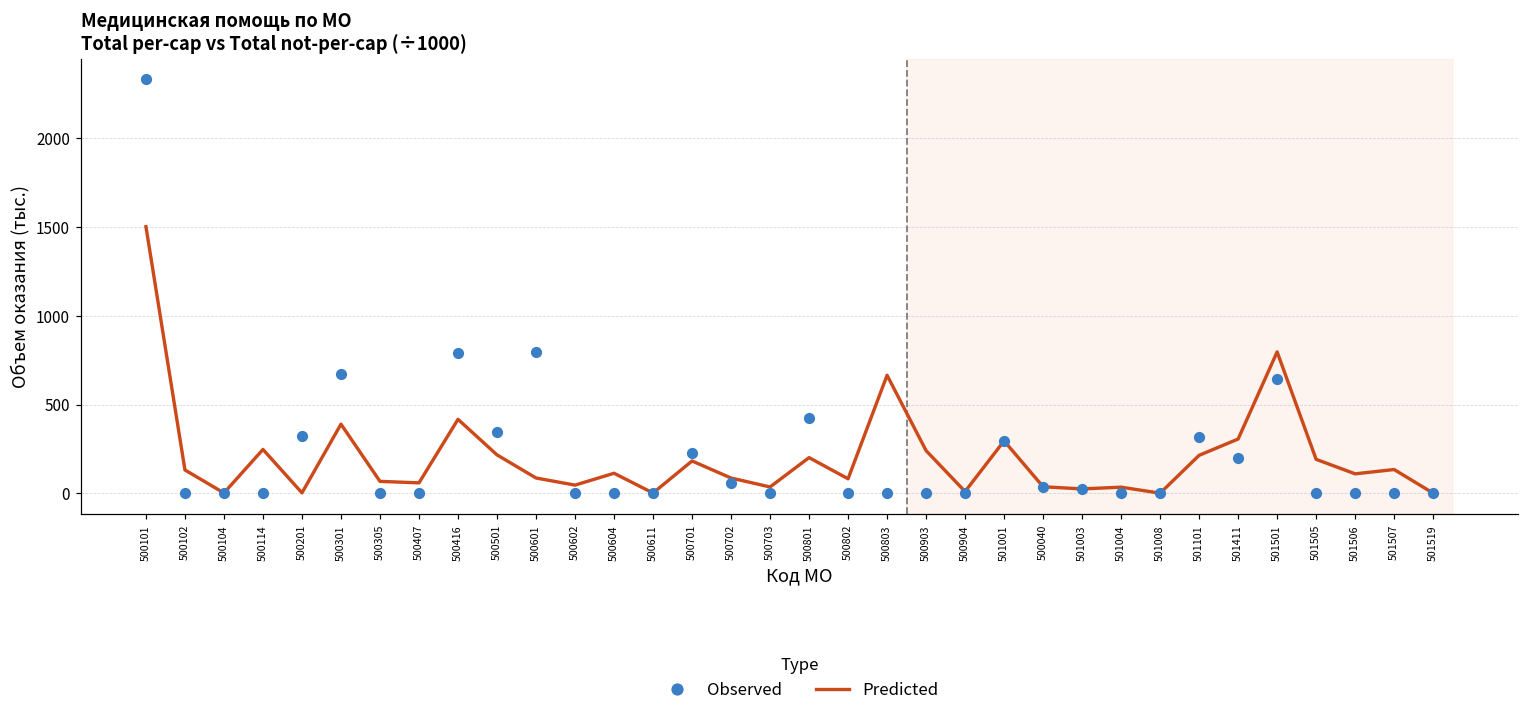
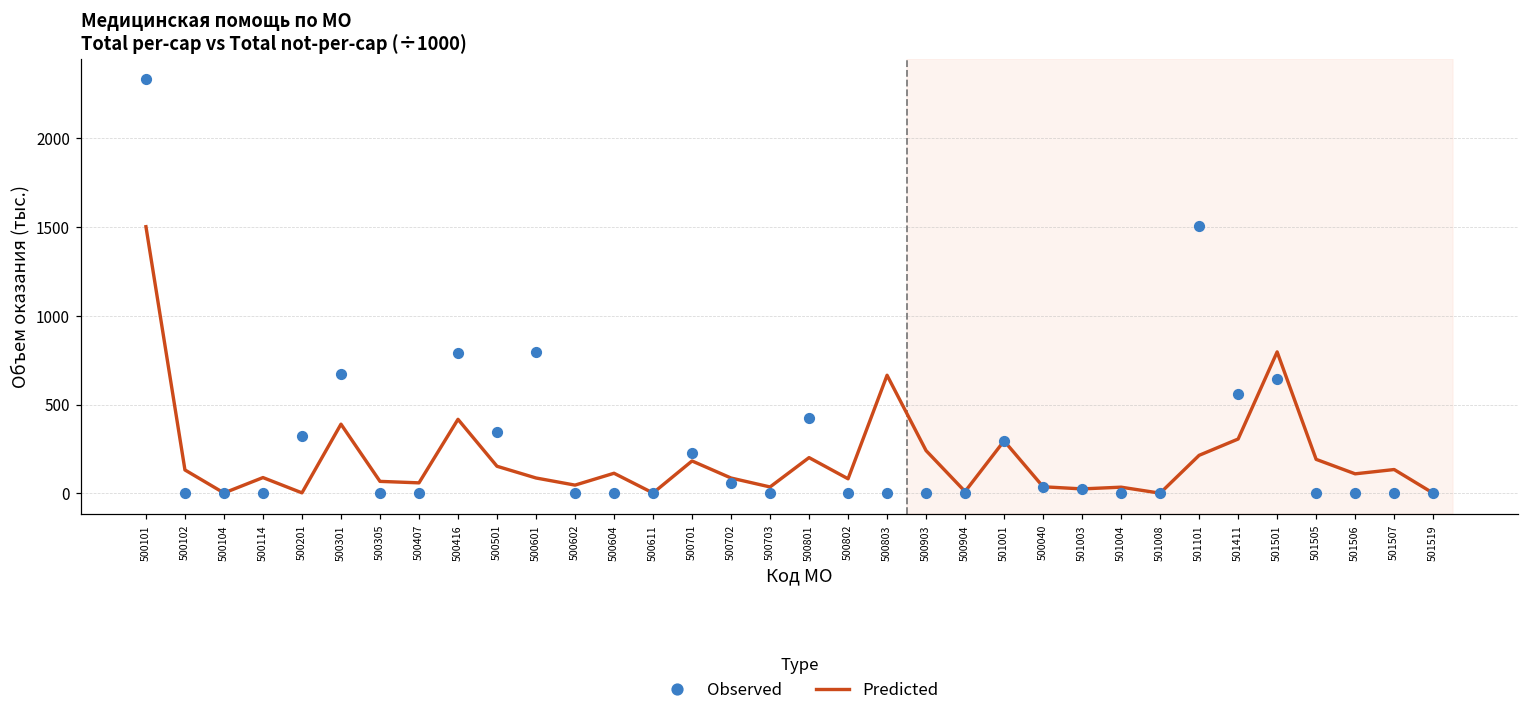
  {
    "Observed": {
-     "501101": 320,
-     "501411": 200
+     "501101": 1510,
+     "501411": 560
    },
    "Predicted": {
      "500101": 1500,
      "500102": 130,
-     "500114": 250,
+     "500114": 90,
      "500201": 0,
      "500301": 390,
      "500305": 70,
      "500407": 60,
      "500416": 420,
-     "500501": 220,
+     "500501": 150,
      "500601": 90,
      "500602": 50,
      "500604": 110,
      "500701": 180,
      "500702": 90,
      "500703": 40,
      "500801": 200,
      "500802": 80,
      "500803": 660,
      "500903": 240,
      "501004": 30,
      "501101": 210,
      "501411": 310,
      "501501": 800,
      "501505": 190,
      "501506": 110,
      "501507": 130
    }
  }
